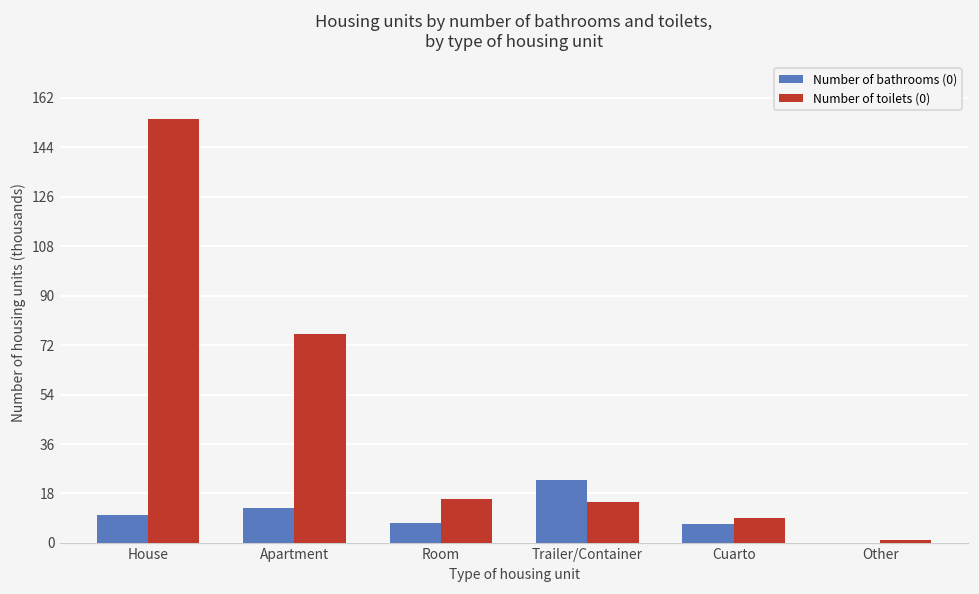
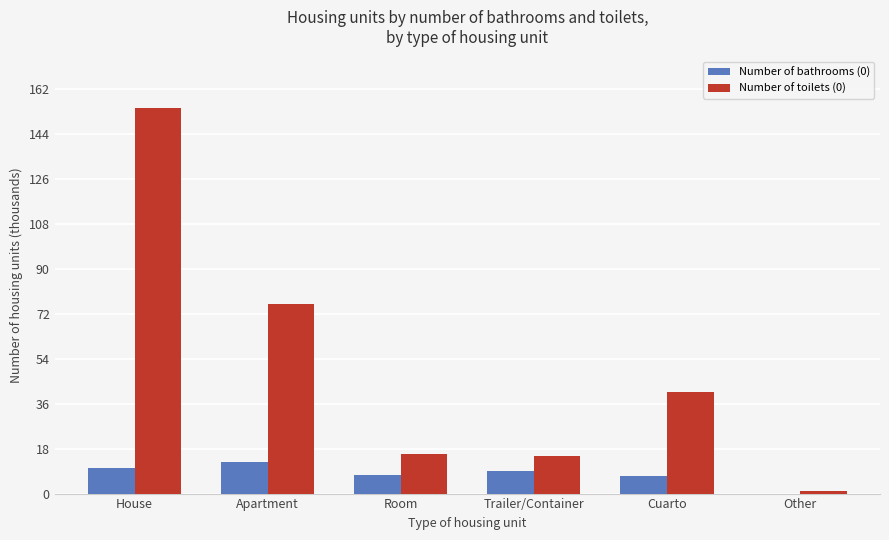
  {
    "Number of bathrooms (0)": {
      "House": 10,
      "Apartment": 13,
      "Room": 7,
-     "Trailer/Container": 23,
+     "Trailer/Container": 9,
      "Cuarto": 7,
      "Other": 0
    },
    "Number of toilets (0)": {
      "House": 154,
      "Apartment": 76,
      "Room": 16,
      "Trailer/Container": 15,
-     "Cuarto": 9,
+     "Cuarto": 41,
      "Other": 1
    }
  }
